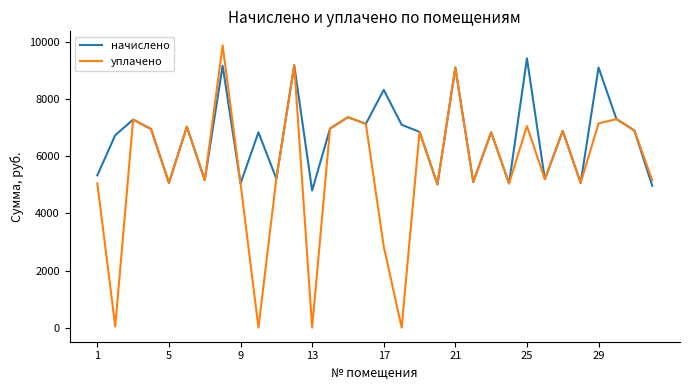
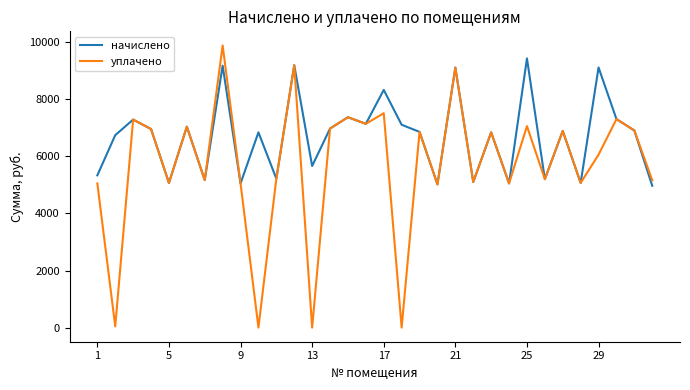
  {
    "начислено": {
      "1": 5300,
-     "13": 4800,
+     "13": 5700,
      "17": 8300,
      "25": 9400,
      "29": 9100
    },
    "уплачено": {
      "1": 5100,
      "13": 0,
-     "17": 2800,
+     "17": 7500,
      "25": 7100,
-     "29": 7200
+     "29": 6100
    }
  }
